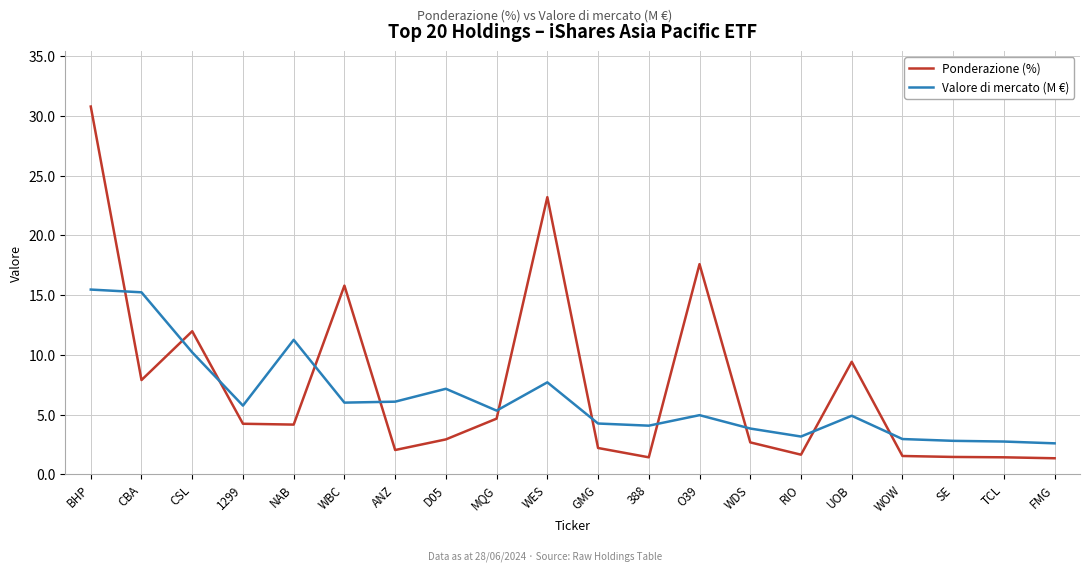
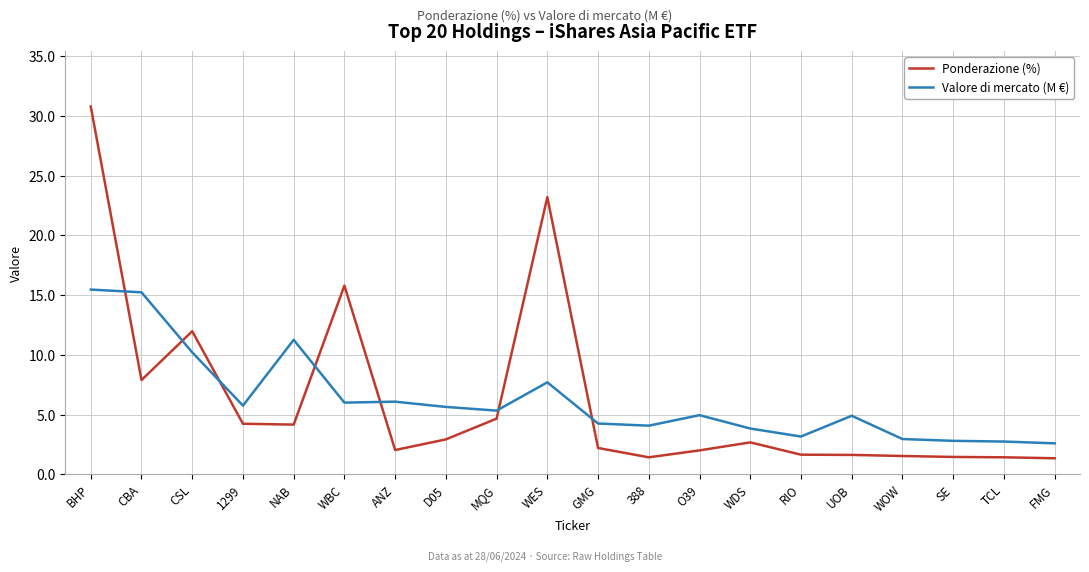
  {
    "Ponderazione (%)": {
      "BHP": 30.8,
      "CBA": 7.9,
      "CSL": 12.0,
      "1299": 4.2,
      "NAB": 4.2,
      "WBC": 15.8,
      "ANZ": 2.0,
      "D05": 2.9,
      "MQG": 4.7,
      "WES": 23.2,
      "GMG": 2.2,
      "388": 1.4,
-     "O39": 17.6,
+     "O39": 2.0,
      "WDS": 2.7,
      "RIO": 1.6,
-     "UOB": 9.4,
+     "UOB": 1.6,
      "WOW": 1.5,
      "SE": 1.5,
      "TCL": 1.4,
      "FMG": 1.3
    },
    "Valore di mercato (M €)": {
      "BHP": 15.5,
      "CBA": 15.2,
      "CSL": 10.2,
      "1299": 5.8,
      "NAB": 11.3,
      "WBC": 6.0,
      "ANZ": 6.1,
-     "D05": 7.2,
+     "D05": 5.6,
      "MQG": 5.3,
      "WES": 7.7,
      "GMG": 4.3,
      "388": 4.1,
      "O39": 5.0,
      "WDS": 3.8,
      "RIO": 3.2,
      "UOB": 4.9,
      "WOW": 3.0,
      "SE": 2.8,
      "TCL": 2.7,
      "FMG": 2.6
    }
  }
